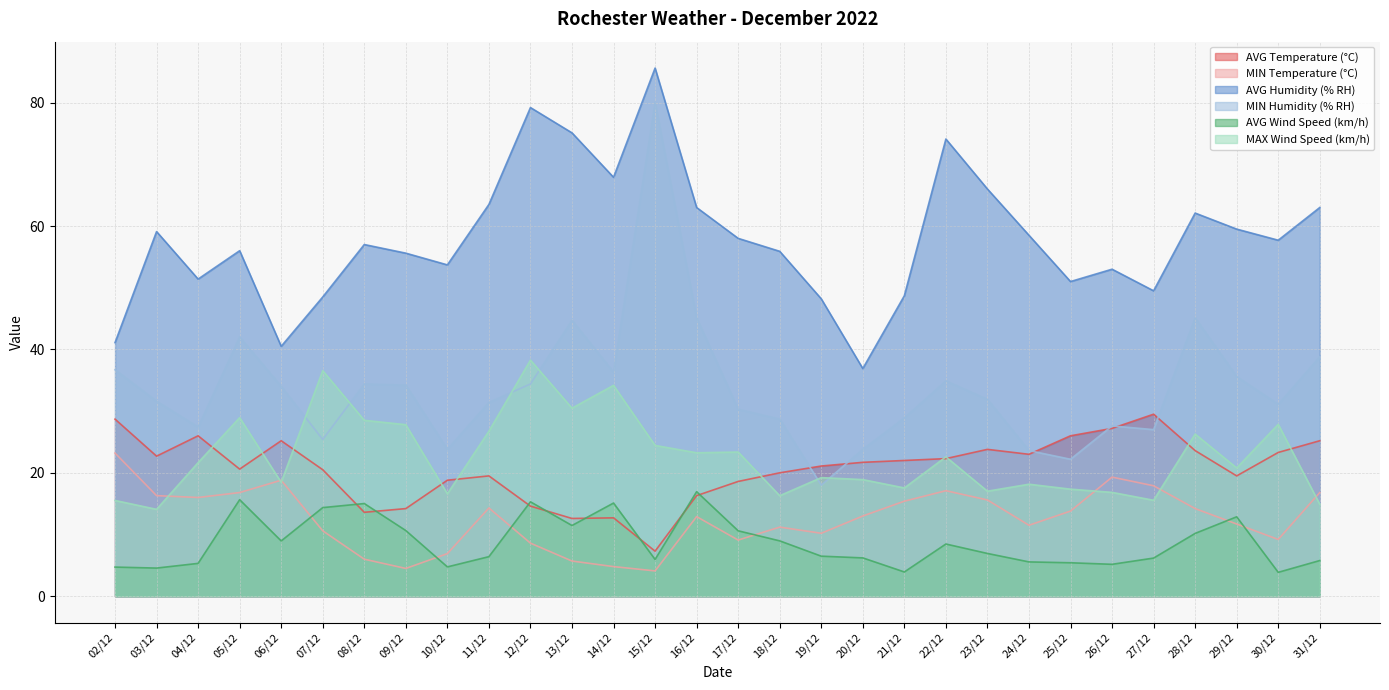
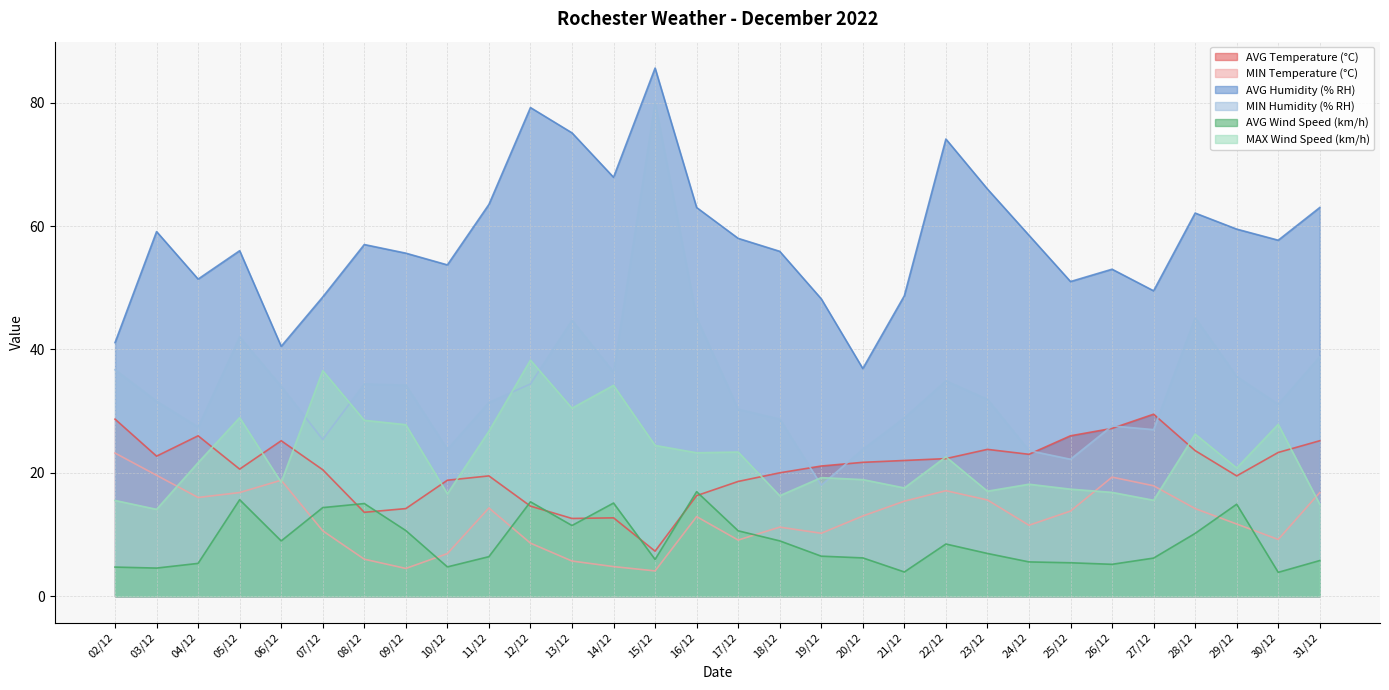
  {
    "AVG Temperature (°C)": {
      "02/12": 29,
      "03/12": 23,
      "04/12": 26,
      "05/12": 21,
      "06/12": 25,
      "07/12": 21,
      "08/12": 14,
      "09/12": 14,
      "10/12": 19,
      "11/12": 20,
      "12/12": 15,
      "13/12": 13,
      "14/12": 13,
      "15/12": 7,
      "16/12": 16,
      "17/12": 19,
      "18/12": 20,
      "19/12": 21,
      "20/12": 22,
      "21/12": 22,
      "23/12": 24,
      "24/12": 23,
      "25/12": 26,
      "27/12": 30,
      "28/12": 24,
      "29/12": 20,
      "30/12": 23,
      "31/12": 25
    },
    "MIN Temperature (°C)": {
      "02/12": 23,
-     "03/12": 16,
+     "03/12": 20,
      "04/12": 16,
      "05/12": 17,
      "07/12": 11,
      "08/12": 6,
      "09/12": 5,
      "10/12": 7,
      "11/12": 14,
      "12/12": 9,
      "13/12": 6,
      "14/12": 5,
      "15/12": 4,
      "16/12": 13,
      "17/12": 9,
      "18/12": 11,
      "19/12": 10,
      "20/12": 13,
      "21/12": 15,
      "22/12": 17,
      "23/12": 16,
      "24/12": 12,
      "25/12": 14,
      "26/12": 19,
      "27/12": 18,
      "28/12": 14,
      "29/12": 12,
      "30/12": 9,
      "31/12": 17
    },
    "AVG Humidity (% RH)": {
      "02/12": 41,
      "03/12": 59,
      "04/12": 51,
      "05/12": 56,
      "06/12": 41,
      "07/12": 49,
      "08/12": 57,
      "09/12": 56,
      "10/12": 54,
      "11/12": 64,
      "12/12": 79,
      "13/12": 75,
      "14/12": 68,
      "15/12": 86,
      "16/12": 63,
      "17/12": 58,
      "18/12": 56,
      "19/12": 48,
      "20/12": 37,
      "21/12": 49,
      "22/12": 74,
      "23/12": 66,
      "24/12": 59,
      "25/12": 51,
      "26/12": 53,
      "27/12": 50,
      "28/12": 62,
      "29/12": 60,
      "30/12": 58,
      "31/12": 63
    },
    "AVG Wind Speed (km/h)": {
      "02/12": 5,
      "03/12": 5,
      "04/12": 5,
      "05/12": 16,
      "06/12": 9,
      "07/12": 14,
      "08/12": 15,
      "09/12": 11,
      "10/12": 5,
      "11/12": 6,
      "12/12": 15,
      "13/12": 11,
      "14/12": 15,
      "15/12": 6,
      "16/12": 17,
      "17/12": 11,
      "18/12": 9,
      "19/12": 6,
      "20/12": 6,
      "21/12": 4,
      "22/12": 8,
      "23/12": 7,
      "24/12": 6,
      "25/12": 5,
      "26/12": 5,
      "27/12": 6,
      "28/12": 10,
-     "29/12": 13,
+     "29/12": 15,
      "30/12": 4,
      "31/12": 6
    }
  }
